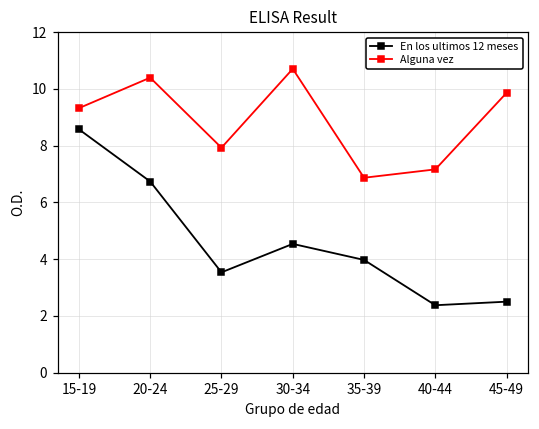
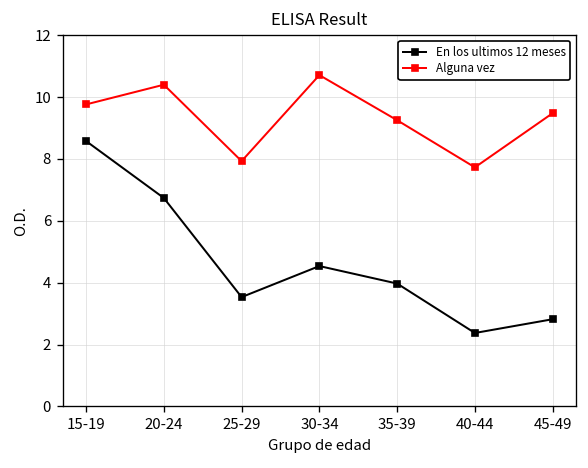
  {
    "En los ultimos 12 meses": {
      "15-19": 8.6,
      "20-24": 6.7,
      "25-29": 3.5,
      "30-34": 4.5,
      "35-39": 4.0,
      "40-44": 2.4,
-     "45-49": 2.5
+     "45-49": 2.8
    },
    "Alguna vez": {
-     "15-19": 9.3,
+     "15-19": 9.8,
      "20-24": 10.4,
      "25-29": 7.9,
      "30-34": 10.7,
-     "35-39": 6.9,
-     "40-44": 7.2,
-     "45-49": 9.9
+     "35-39": 9.3,
+     "40-44": 7.7,
+     "45-49": 9.5
    }
  }
